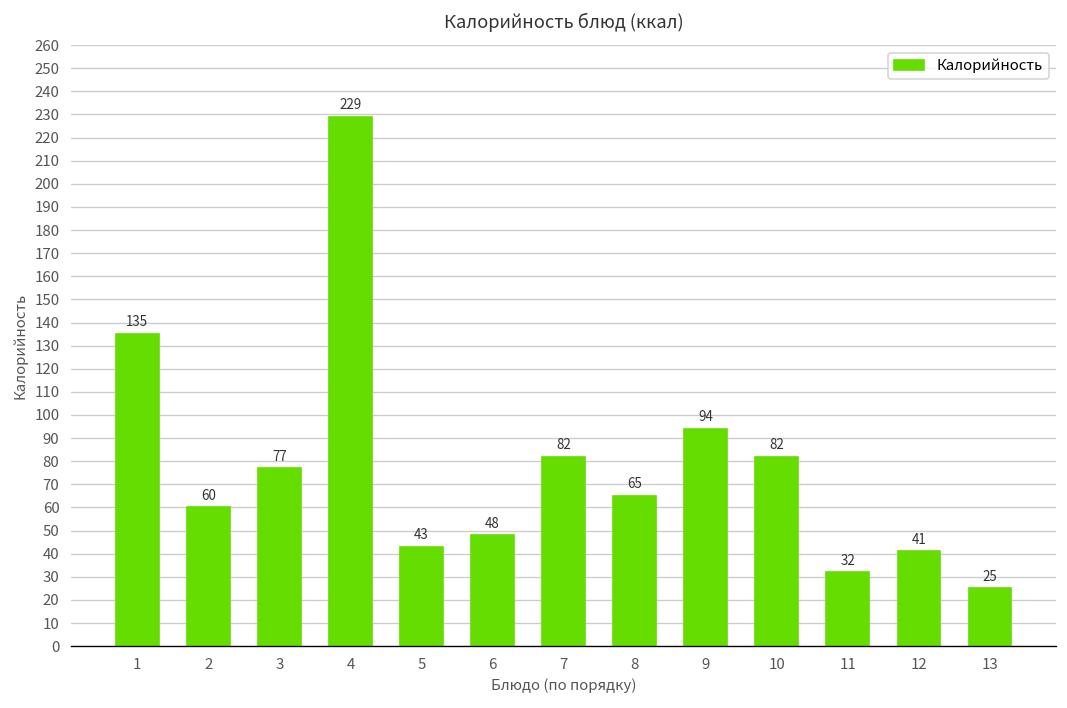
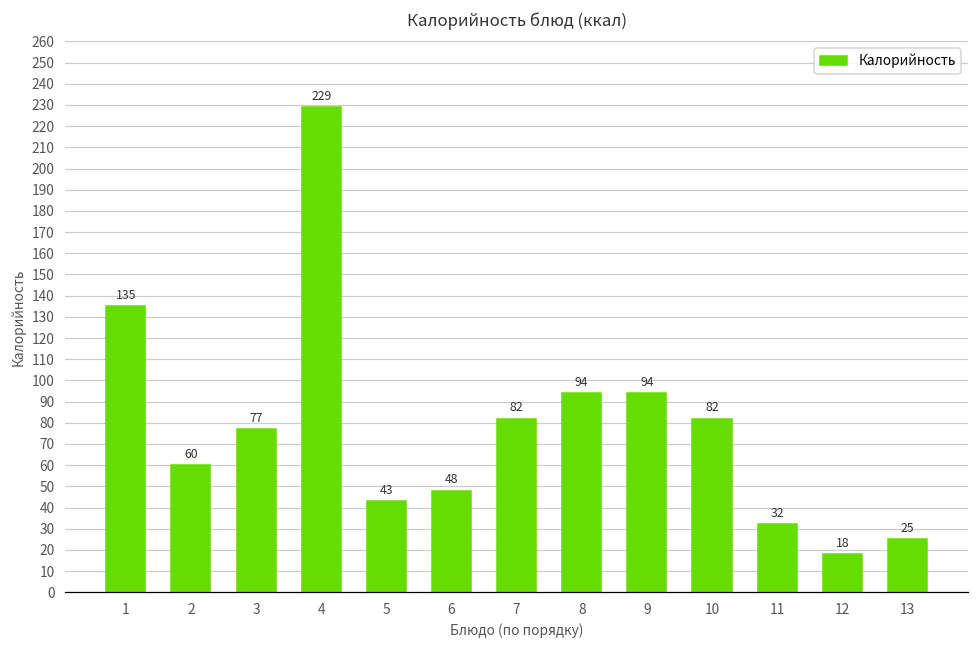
  {
    "1": 135,
    "2": 60,
    "3": 77,
    "4": 229,
    "5": 43,
    "6": 48,
    "7": 82,
-   "8": 65,
+   "8": 94,
    "9": 94,
    "10": 82,
    "11": 32,
-   "12": 41,
+   "12": 18,
    "13": 25
  }
